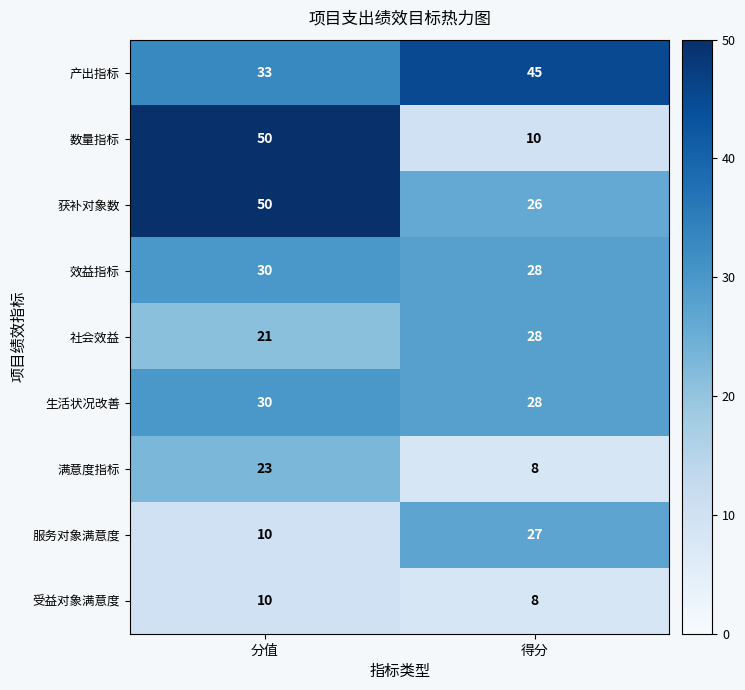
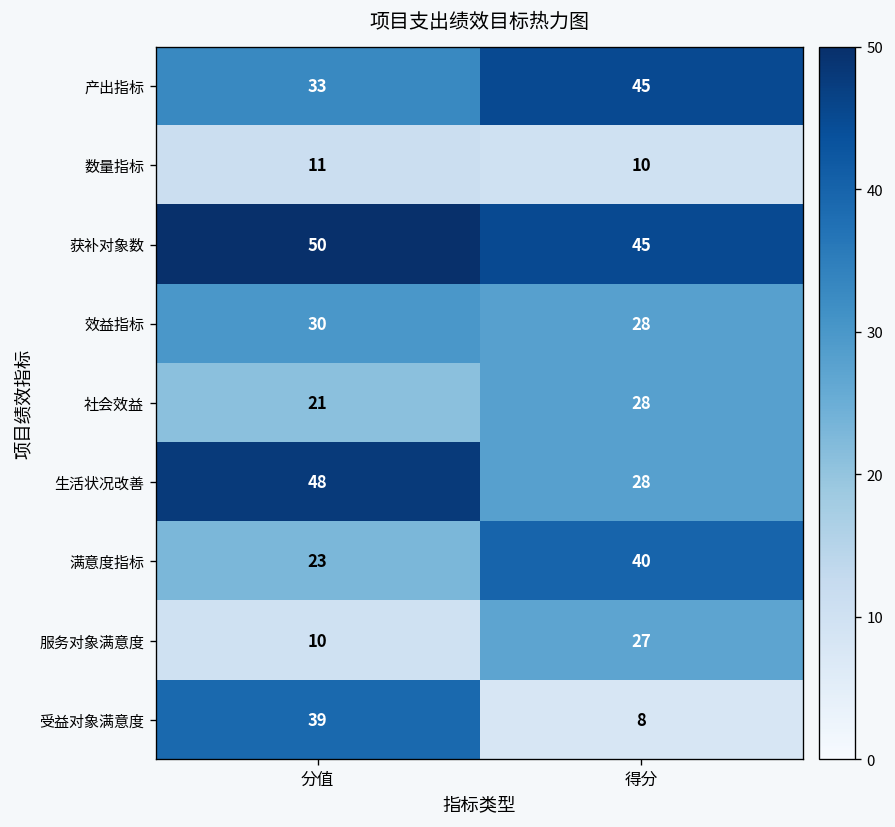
  {
    "产出指标": {
      "分值": 33,
      "得分": 45
    },
    "数量指标": {
-     "分值": 50,
+     "分值": 11,
      "得分": 10
    },
    "获补对象数": {
      "分值": 50,
-     "得分": 26
+     "得分": 45
    },
    "效益指标": {
      "分值": 30,
      "得分": 28
    },
    "社会效益": {
      "分值": 21,
      "得分": 28
    },
    "生活状况改善": {
-     "分值": 30,
+     "分值": 48,
      "得分": 28
    },
    "满意度指标": {
      "分值": 23,
-     "得分": 8
+     "得分": 40
    },
    "服务对象满意度": {
      "分值": 10,
      "得分": 27
    },
    "受益对象满意度": {
-     "分值": 10,
+     "分值": 39,
      "得分": 8
    }
  }
